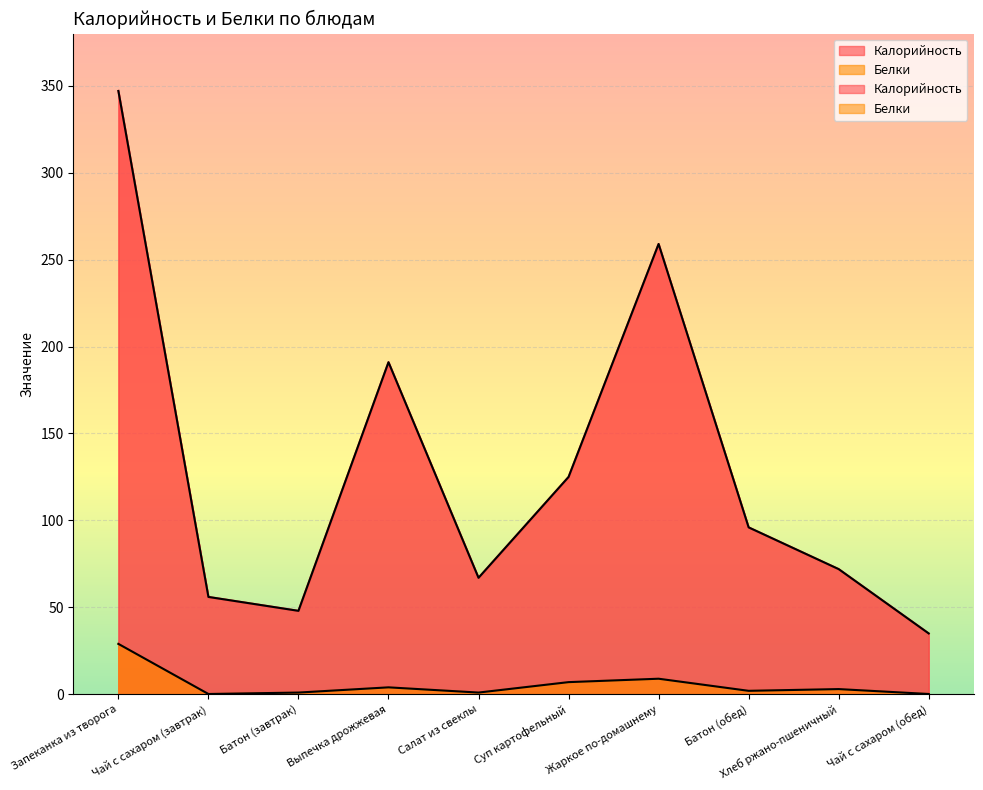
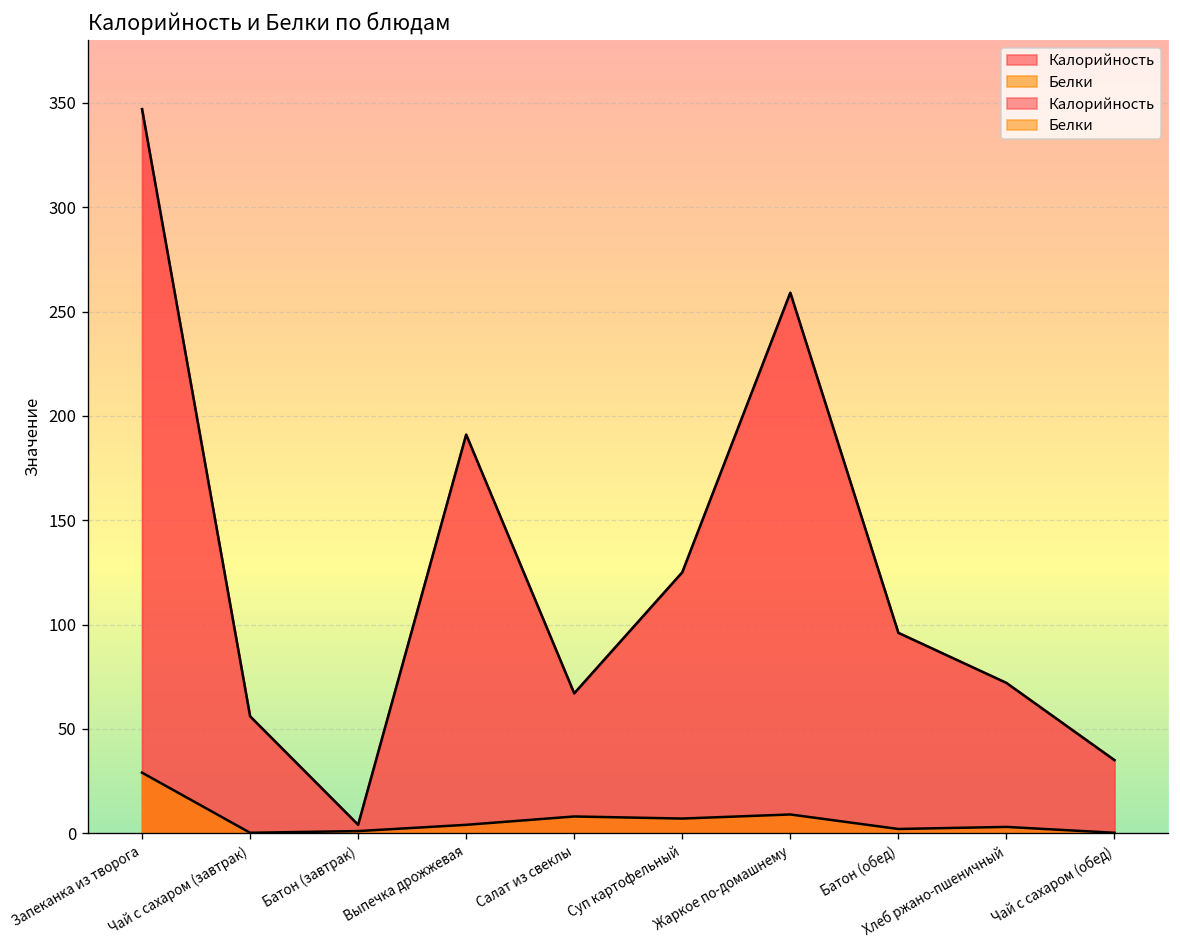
  {
    "Калорийность": {
      "Запеканка из творога": 347,
      "Чай с сахаром (завтрак)": 56,
-     "Батон (завтрак)": 48,
+     "Батон (завтрак)": 4,
      "Выпечка дрожжевая": 191,
      "Салат из свеклы": 67,
      "Суп картофельный": 125,
      "Жаркое по-домашнему": 259,
      "Батон (обед)": 96,
      "Хлеб ржано-пшеничный": 72,
      "Чай с сахаром (обед)": 35
    },
    "Белки": {
      "Запеканка из творога": 29,
      "Чай с сахаром (завтрак)": 0,
      "Батон (завтрак)": 1,
      "Выпечка дрожжевая": 4,
-     "Салат из свеклы": 1,
+     "Салат из свеклы": 8,
      "Суп картофельный": 7,
      "Жаркое по-домашнему": 9,
      "Батон (обед)": 2,
      "Хлеб ржано-пшеничный": 3,
      "Чай с сахаром (обед)": 0
    }
  }
